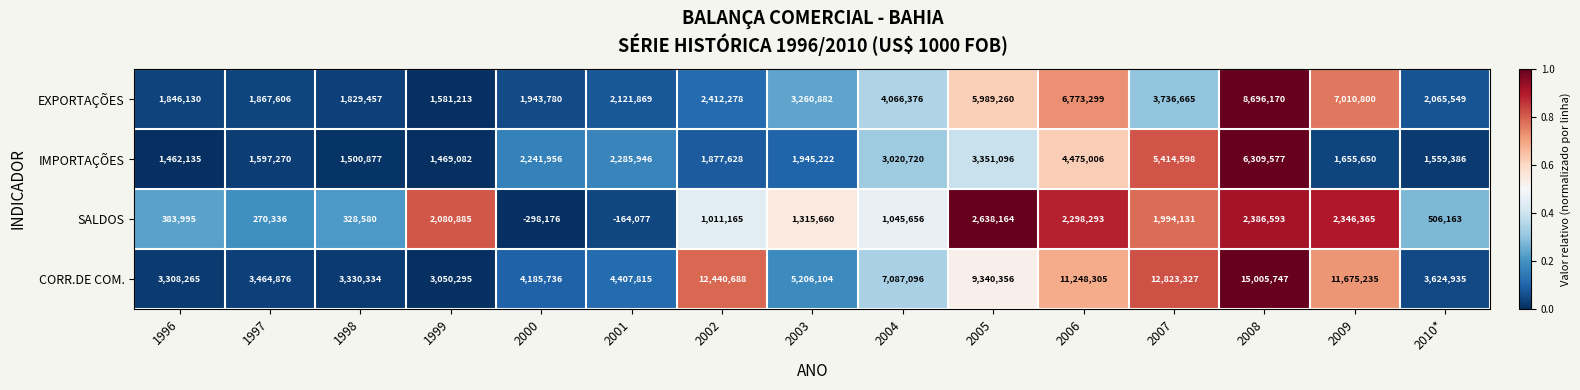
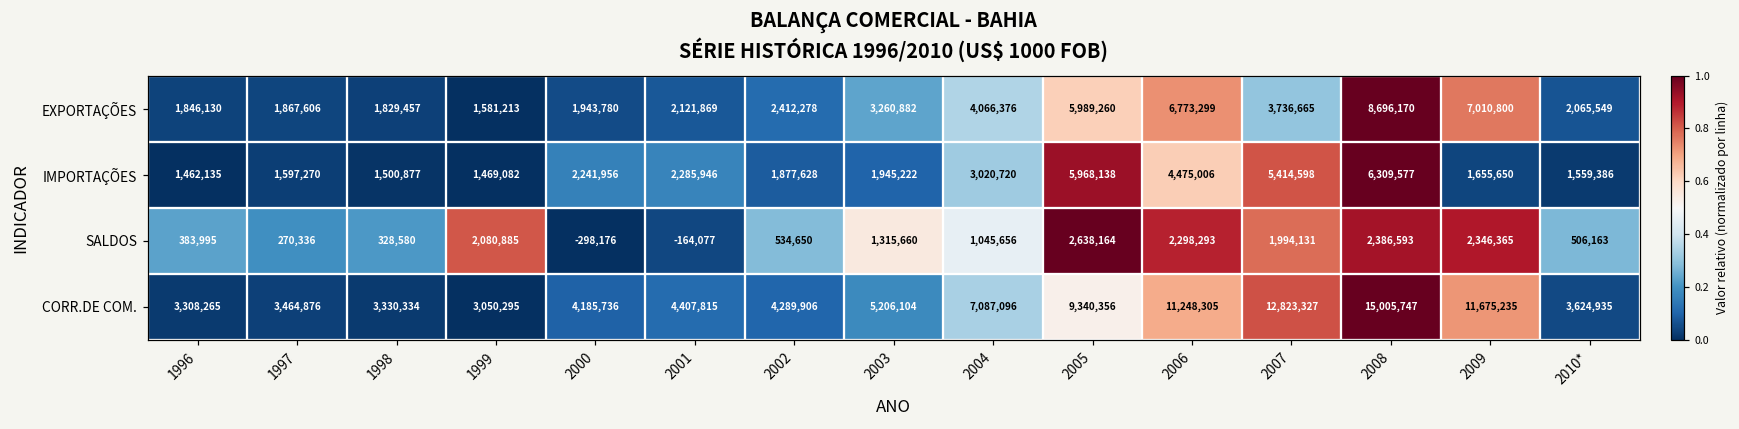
  {
    "EXPORTAÇÕES": {
      "1996": "1,846,130",
      "1997": "1,867,606",
      "1998": "1,829,457",
      "1999": "1,581,213",
      "2000": "1,943,780",
      "2001": "2,121,869",
      "2002": "2,412,278",
      "2003": "3,260,882",
      "2004": "4,066,376",
      "2005": "5,989,260",
      "2006": "6,773,299",
      "2007": "3,736,665",
      "2008": "8,696,170",
      "2009": "7,010,800",
      "2010*": "2,065,549"
    },
    "IMPORTAÇÕES": {
      "1996": "1,462,135",
      "1997": "1,597,270",
      "1998": "1,500,877",
      "1999": "1,469,082",
      "2000": "2,241,956",
      "2001": "2,285,946",
      "2002": "1,877,628",
      "2003": "1,945,222",
      "2004": "3,020,720",
-     "2005": "3,351,096",
+     "2005": "5,968,138",
      "2006": "4,475,006",
      "2007": "5,414,598",
      "2008": "6,309,577",
      "2009": "1,655,650",
      "2010*": "1,559,386"
    },
    "SALDOS": {
      "1996": "383,995",
      "1997": "270,336",
      "1998": "328,580",
      "1999": "2,080,885",
      "2000": "-298,176",
      "2001": "-164,077",
-     "2002": "1,011,165",
+     "2002": "534,650",
      "2003": "1,315,660",
      "2004": "1,045,656",
      "2005": "2,638,164",
      "2006": "2,298,293",
      "2007": "1,994,131",
      "2008": "2,386,593",
      "2009": "2,346,365",
      "2010*": "506,163"
    },
    "CORR.DE COM.": {
      "1996": "3,308,265",
      "1997": "3,464,876",
      "1998": "3,330,334",
      "1999": "3,050,295",
      "2000": "4,185,736",
      "2001": "4,407,815",
-     "2002": "12,440,688",
+     "2002": "4,289,906",
      "2003": "5,206,104",
      "2004": "7,087,096",
      "2005": "9,340,356",
      "2006": "11,248,305",
      "2007": "12,823,327",
      "2008": "15,005,747",
      "2009": "11,675,235",
      "2010*": "3,624,935"
    }
  }
